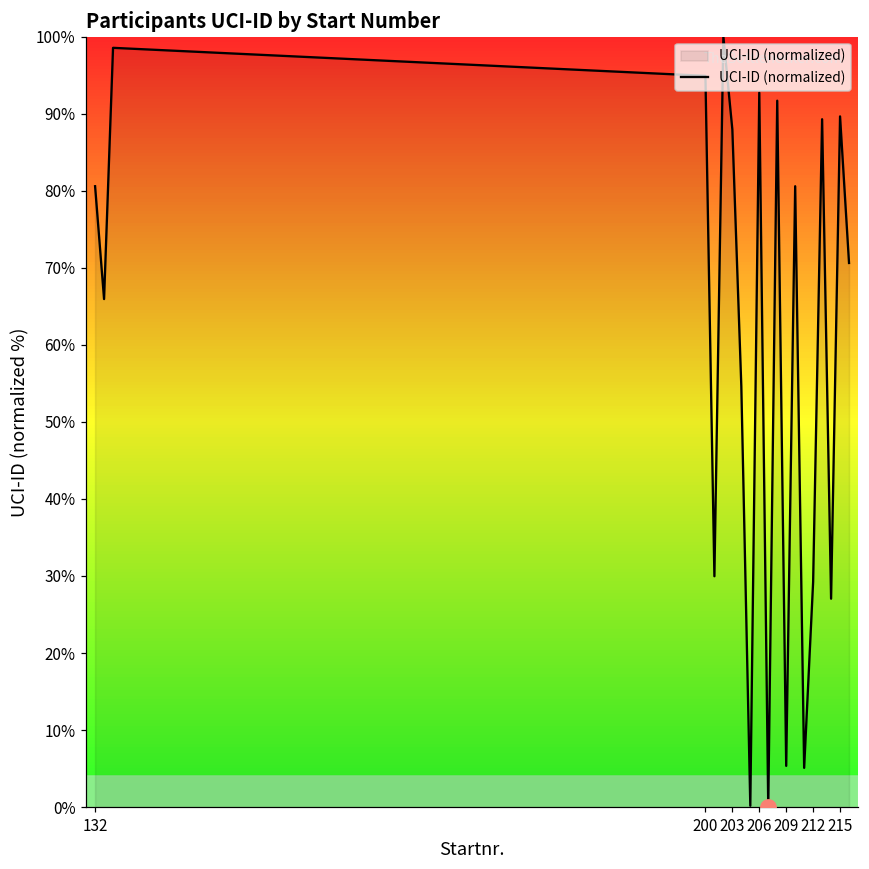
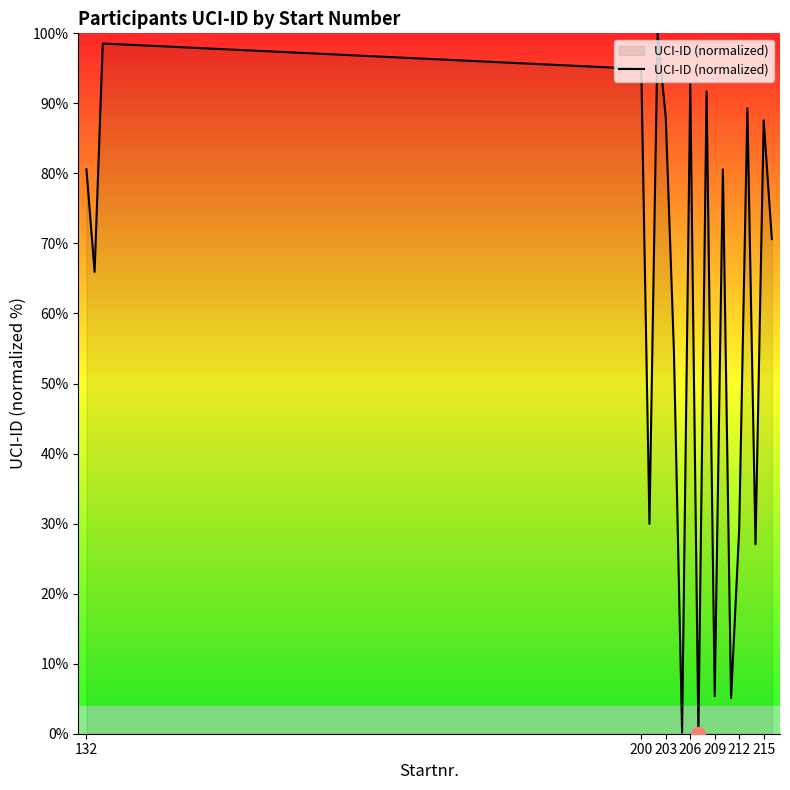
  {
    "UCI-ID (normalized)": {
      "132": "81%",
      "203": "88%",
      "206": "93%",
      "209": "5%",
      "212": "29%",
-     "215": "90%"
+     "215": "88%"
    }
  }
